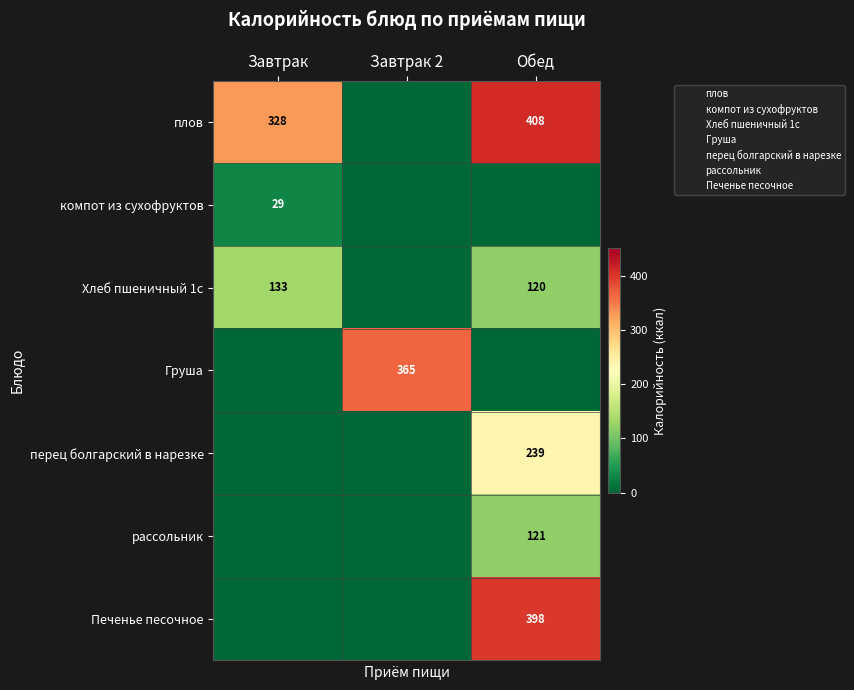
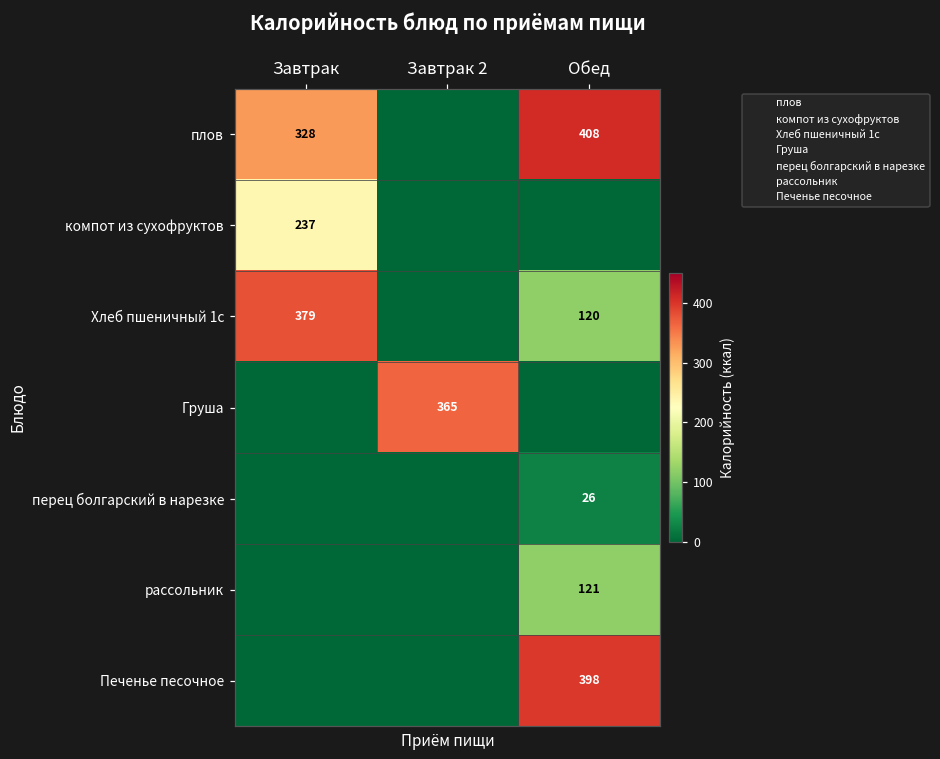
  {
    "плов": {
      "Завтрак": 328,
      "Обед": 408
    },
    "компот из сухофруктов": {
-     "Завтрак": 29
+     "Завтрак": 237
    },
    "Хлеб пшеничный 1с": {
-     "Завтрак": 133,
+     "Завтрак": 379,
      "Обед": 120
    },
    "Груша": {
      "Завтрак 2": 365
    },
    "перец болгарский в нарезке": {
-     "Обед": 239
+     "Обед": 26
    },
    "рассольник": {
      "Обед": 121
    },
    "Печенье песочное": {
      "Обед": 398
    }
  }
